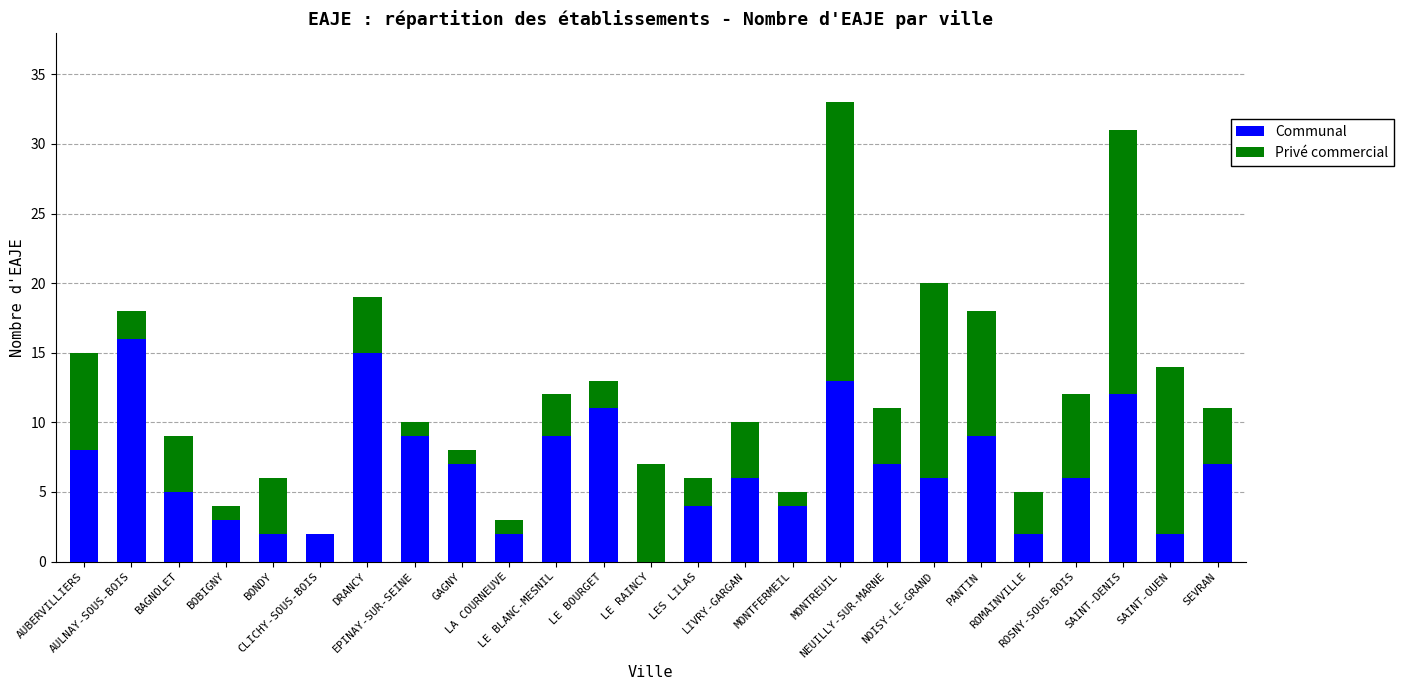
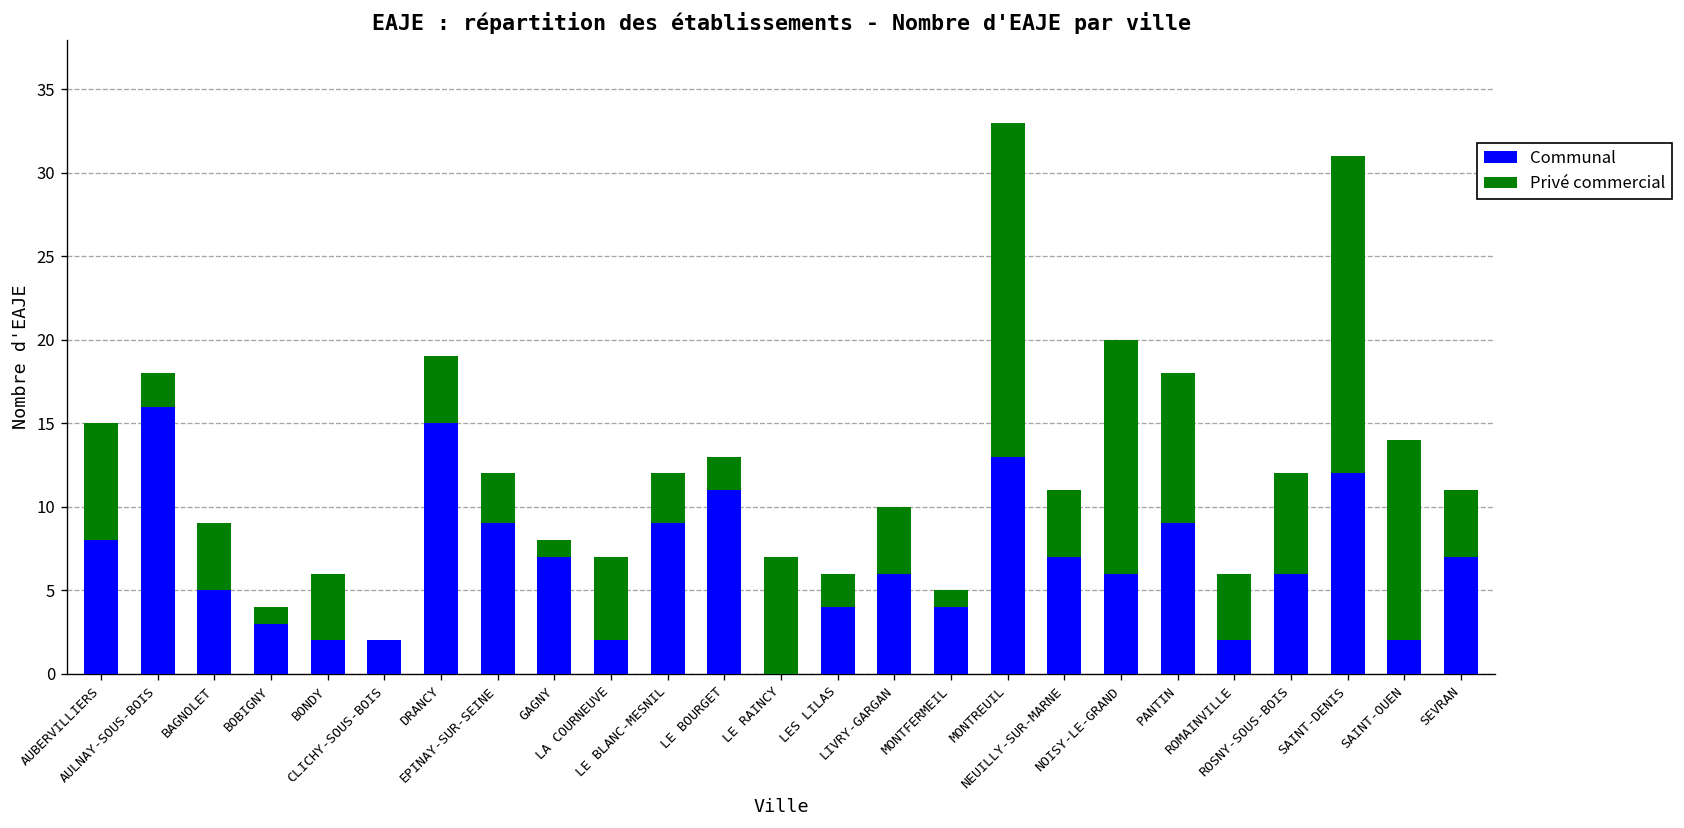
  {
    "Communal": {
      "AUBERVILLIERS": 8,
      "AULNAY-SOUS-BOIS": 16,
      "BAGNOLET": 5,
      "BOBIGNY": 3,
      "BONDY": 2,
      "CLICHY-SOUS-BOIS": 2,
      "DRANCY": 15,
      "EPINAY-SUR-SEINE": 9,
      "GAGNY": 7,
      "LA COURNEUVE": 2,
      "LE BLANC-MESNIL": 9,
      "LE BOURGET": 11,
      "LE RAINCY": 0,
      "LES LILAS": 4,
      "LIVRY-GARGAN": 6,
      "MONTFERMEIL": 4,
      "MONTREUIL": 13,
      "NEUILLY-SUR-MARNE": 7,
      "NOISY-LE-GRAND": 6,
      "PANTIN": 9,
      "ROMAINVILLE": 2,
      "ROSNY-SOUS-BOIS": 6,
      "SAINT-DENIS": 12,
      "SAINT-OUEN": 2,
      "SEVRAN": 7
    },
    "Privé commercial": {
      "AUBERVILLIERS": 7,
      "AULNAY-SOUS-BOIS": 2,
      "BAGNOLET": 4,
      "BOBIGNY": 1,
      "BONDY": 4,
      "CLICHY-SOUS-BOIS": 0,
      "DRANCY": 4,
-     "EPINAY-SUR-SEINE": 1,
+     "EPINAY-SUR-SEINE": 3,
      "GAGNY": 1,
-     "LA COURNEUVE": 1,
+     "LA COURNEUVE": 5,
      "LE BLANC-MESNIL": 3,
      "LE BOURGET": 2,
      "LE RAINCY": 7,
      "LES LILAS": 2,
      "LIVRY-GARGAN": 4,
      "MONTFERMEIL": 1,
      "MONTREUIL": 20,
      "NEUILLY-SUR-MARNE": 4,
      "NOISY-LE-GRAND": 14,
      "PANTIN": 9,
-     "ROMAINVILLE": 3,
+     "ROMAINVILLE": 4,
      "ROSNY-SOUS-BOIS": 6,
      "SAINT-DENIS": 19,
      "SAINT-OUEN": 12,
      "SEVRAN": 4
    }
  }
